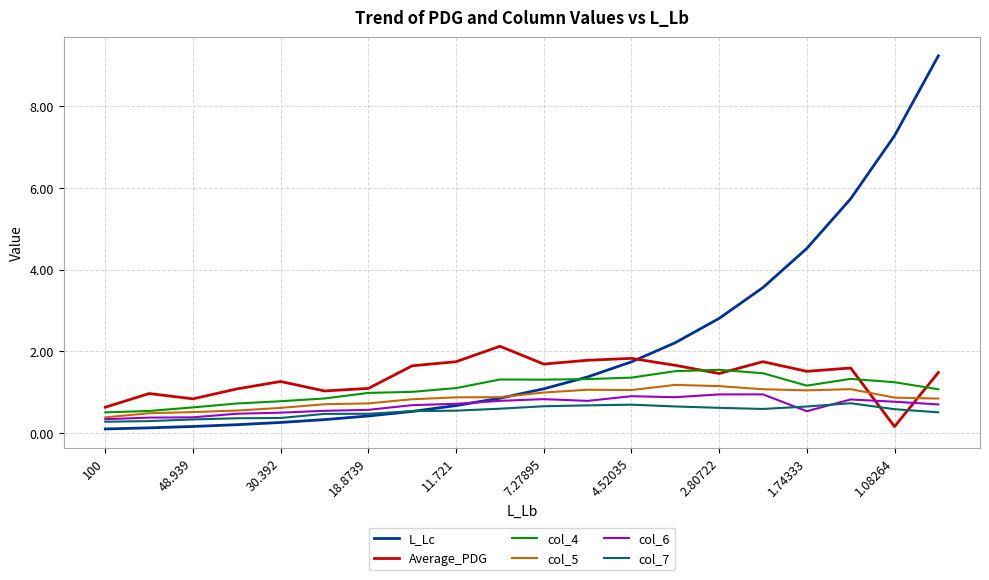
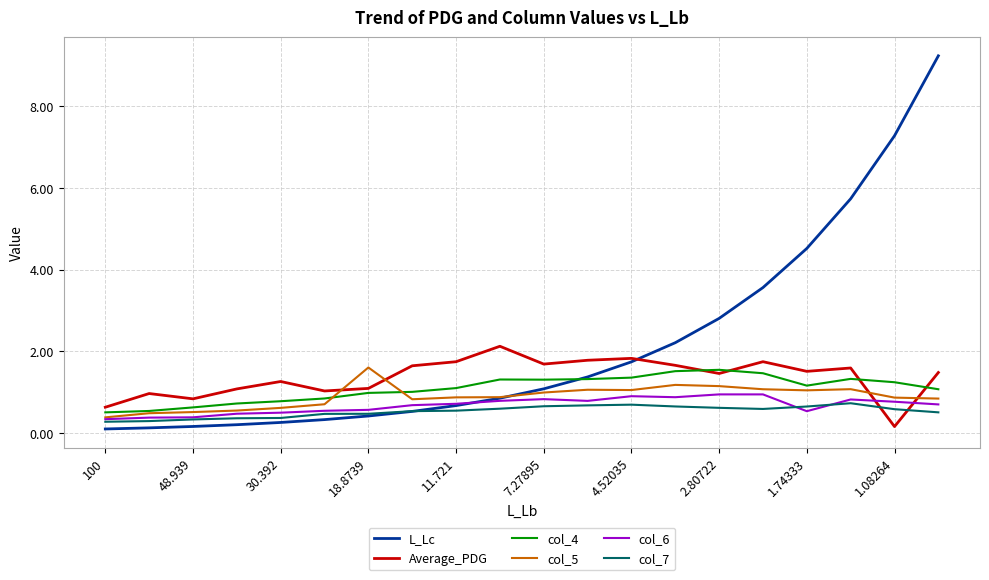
  {
    "L_Lc": {
      "100": 0.1,
      "48.939": 0.2,
      "30.392": 0.3,
      "7.27895": 1.1,
      "4.52035": 1.7,
      "2.80722": 2.8,
      "1.74333": 4.5,
      "1.08264": 7.3
    },
    "Average_PDG": {
      "100": 0.6,
      "48.939": 0.8,
      "30.392": 1.3,
      "18.8739": 1.1,
      "11.721": 1.7,
      "7.27895": 1.7,
      "4.52035": 1.8,
      "2.80722": 1.5,
      "1.74333": 1.5,
      "1.08264": 0.2
    },
    "col_4": {
      "100": 0.5,
      "48.939": 0.6,
      "30.392": 0.8,
      "18.8739": 1.0,
      "11.721": 1.1,
      "7.27895": 1.3,
      "4.52035": 1.4,
      "2.80722": 1.5,
      "1.74333": 1.2,
      "1.08264": 1.2
    },
    "col_5": {
      "48.939": 0.5,
      "30.392": 0.6,
-     "18.8739": 0.7,
+     "18.8739": 1.6,
      "11.721": 0.9,
      "7.27895": 1.0,
      "4.52035": 1.1,
      "2.80722": 1.1,
      "1.74333": 1.0,
      "1.08264": 0.9
    },
    "col_6": {
      "30.392": 0.5,
      "18.8739": 0.6,
      "7.27895": 0.8,
      "4.52035": 0.9,
      "2.80722": 0.9,
      "1.74333": 0.5,
      "1.08264": 0.8
    },
    "col_7": {
      "100": 0.3,
      "30.392": 0.4,
      "11.721": 0.5,
      "7.27895": 0.7,
      "4.52035": 0.7,
      "2.80722": 0.6,
      "1.74333": 0.6,
      "1.08264": 0.6
    }
  }
